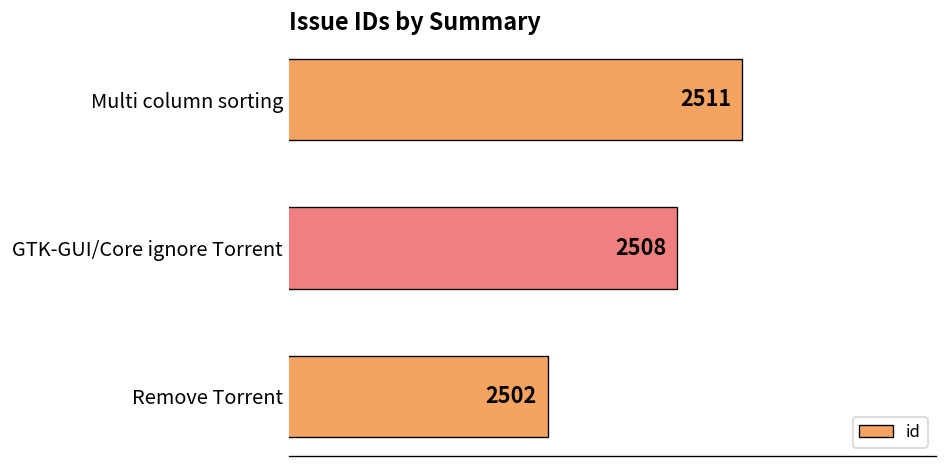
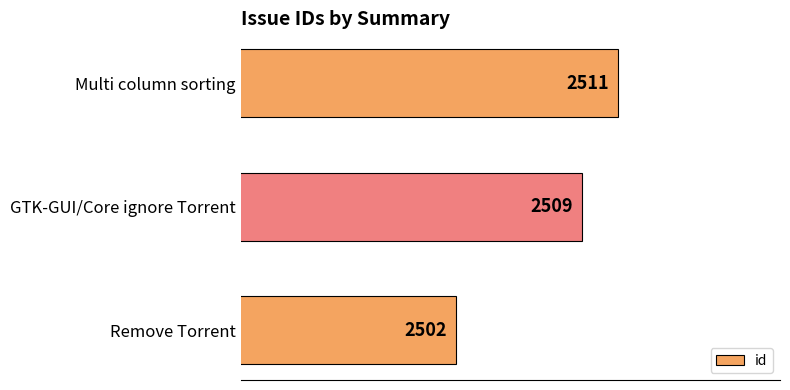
  {
    "Multi column sorting": 2511,
-   "GTK-GUI/Core ignore Torrent": 2508,
+   "GTK-GUI/Core ignore Torrent": 2509,
    "Remove Torrent": 2502
  }
